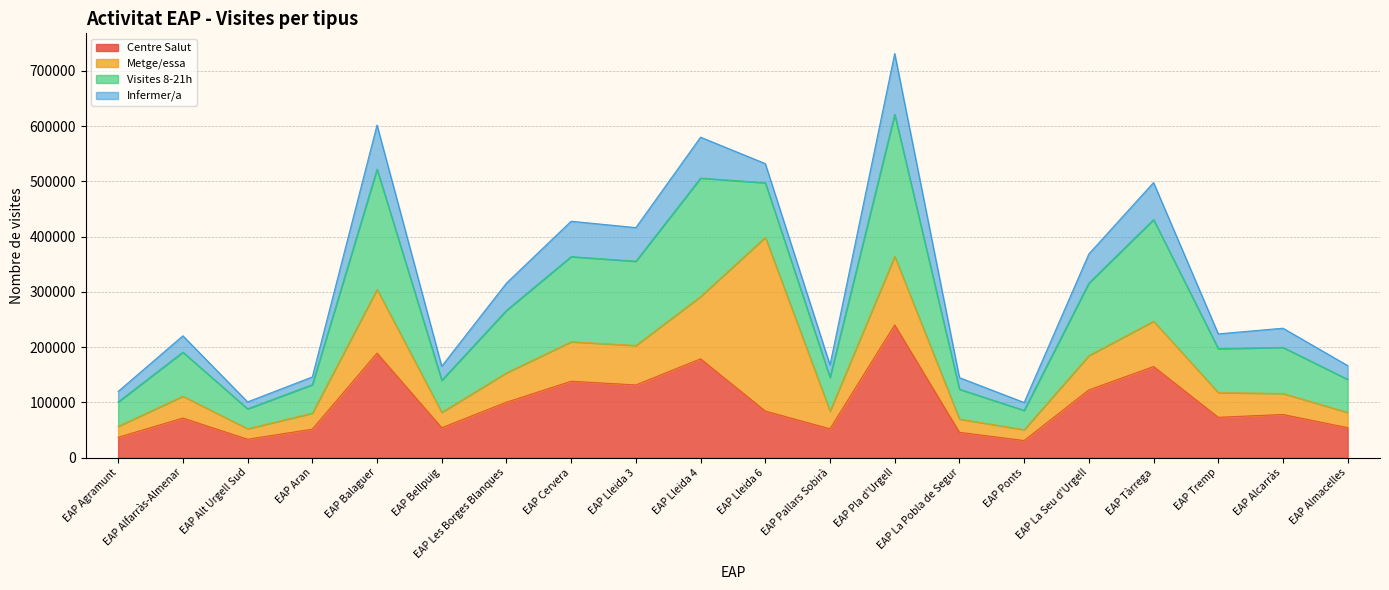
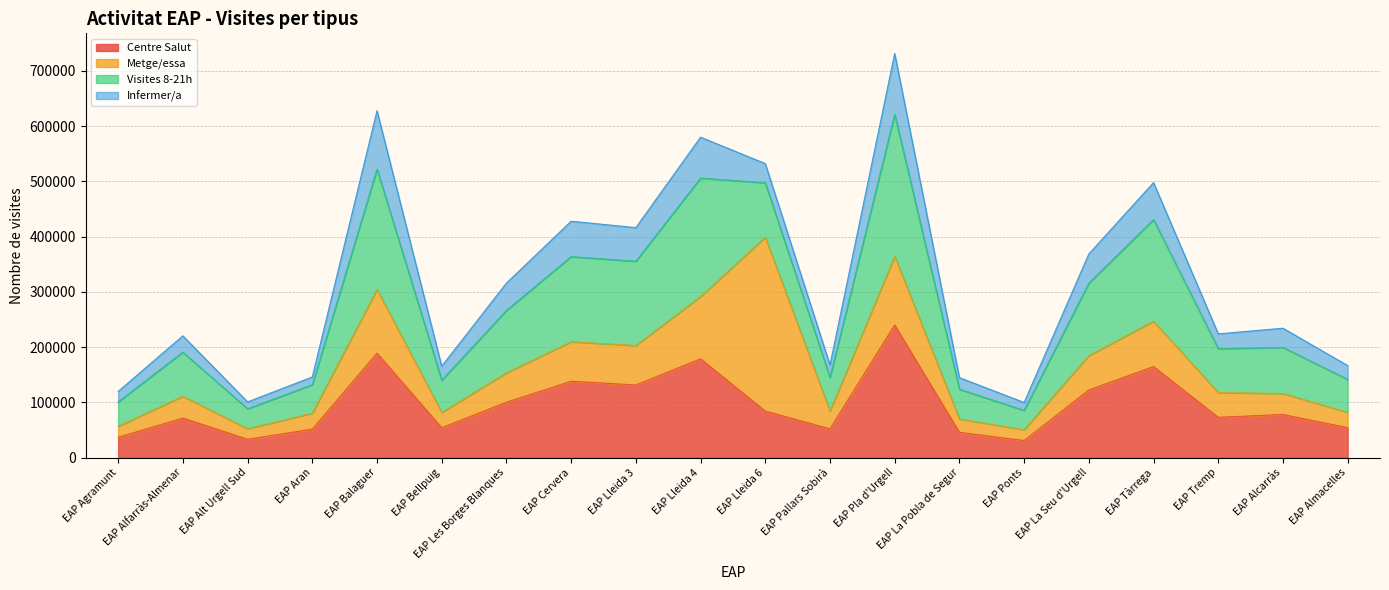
  {
    "Centre Salut": {
      "EAP Agramunt": 40000,
      "EAP Alfarràs-Almenar": 70000,
      "EAP Alt Urgell Sud": 30000,
      "EAP Aran": 50000,
      "EAP Balaguer": 190000,
      "EAP Bellpuig": 50000,
      "EAP Les Borges Blanques": 100000,
      "EAP Cervera": 140000,
      "EAP Lleida 3": 130000,
      "EAP Lleida 4": 180000,
      "EAP Lleida 6": 80000,
      "EAP Pallars Sobirà": 50000,
      "EAP Pla d'Urgell": 240000,
      "EAP La Pobla de Segur": 50000,
      "EAP Ponts": 30000,
      "EAP La Seu d'Urgell": 120000,
      "EAP Tàrrega": 160000,
      "EAP Tremp": 70000,
      "EAP Alcarràs": 80000,
      "EAP Almacelles": 50000
    },
    "Metge/essa": {
      "EAP Agramunt": 20000,
      "EAP Alfarràs-Almenar": 40000,
      "EAP Alt Urgell Sud": 20000,
      "EAP Aran": 30000,
      "EAP Balaguer": 120000,
      "EAP Bellpuig": 30000,
      "EAP Les Borges Blanques": 50000,
      "EAP Cervera": 70000,
      "EAP Lleida 3": 70000,
      "EAP Lleida 4": 110000,
      "EAP Lleida 6": 310000,
      "EAP Pallars Sobirà": 30000,
      "EAP Pla d'Urgell": 120000,
      "EAP La Pobla de Segur": 20000,
      "EAP Ponts": 20000,
      "EAP La Seu d'Urgell": 60000,
      "EAP Tàrrega": 80000,
      "EAP Tremp": 40000,
      "EAP Alcarràs": 40000,
      "EAP Almacelles": 30000
    },
    "Visites 8-21h": {
      "EAP Agramunt": 40000,
      "EAP Alfarràs-Almenar": 80000,
      "EAP Alt Urgell Sud": 40000,
      "EAP Aran": 50000,
      "EAP Balaguer": 220000,
      "EAP Bellpuig": 60000,
      "EAP Les Borges Blanques": 110000,
      "EAP Cervera": 150000,
      "EAP Lleida 3": 150000,
      "EAP Lleida 4": 210000,
      "EAP Lleida 6": 100000,
      "EAP Pallars Sobirà": 60000,
      "EAP Pla d'Urgell": 260000,
      "EAP La Pobla de Segur": 50000,
      "EAP Ponts": 30000,
      "EAP La Seu d'Urgell": 130000,
      "EAP Tàrrega": 180000,
      "EAP Tremp": 80000,
      "EAP Alcarràs": 80000,
      "EAP Almacelles": 60000
    },
    "Infermer/a": {
      "EAP Agramunt": 20000,
      "EAP Alfarràs-Almenar": 30000,
      "EAP Alt Urgell Sud": 10000,
      "EAP Aran": 10000,
-     "EAP Balaguer": 80000,
+     "EAP Balaguer": 110000,
      "EAP Bellpuig": 30000,
      "EAP Les Borges Blanques": 50000,
      "EAP Cervera": 60000,
      "EAP Lleida 3": 60000,
      "EAP Lleida 4": 70000,
      "EAP Lleida 6": 30000,
      "EAP Pallars Sobirà": 20000,
      "EAP Pla d'Urgell": 110000,
      "EAP La Pobla de Segur": 20000,
      "EAP Ponts": 10000,
      "EAP La Seu d'Urgell": 50000,
      "EAP Tàrrega": 70000,
      "EAP Tremp": 30000,
      "EAP Alcarràs": 30000,
      "EAP Almacelles": 20000
    }
  }
